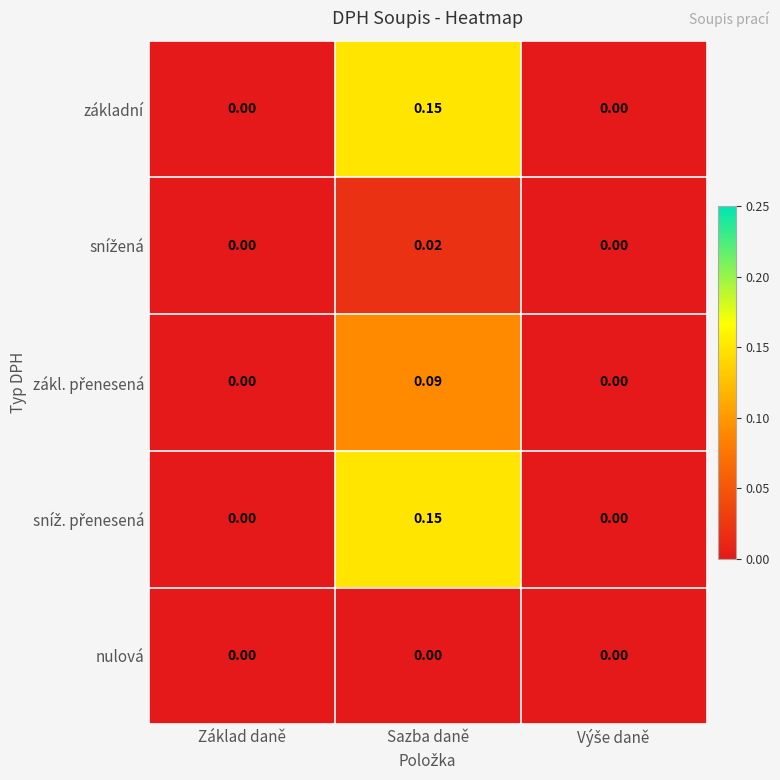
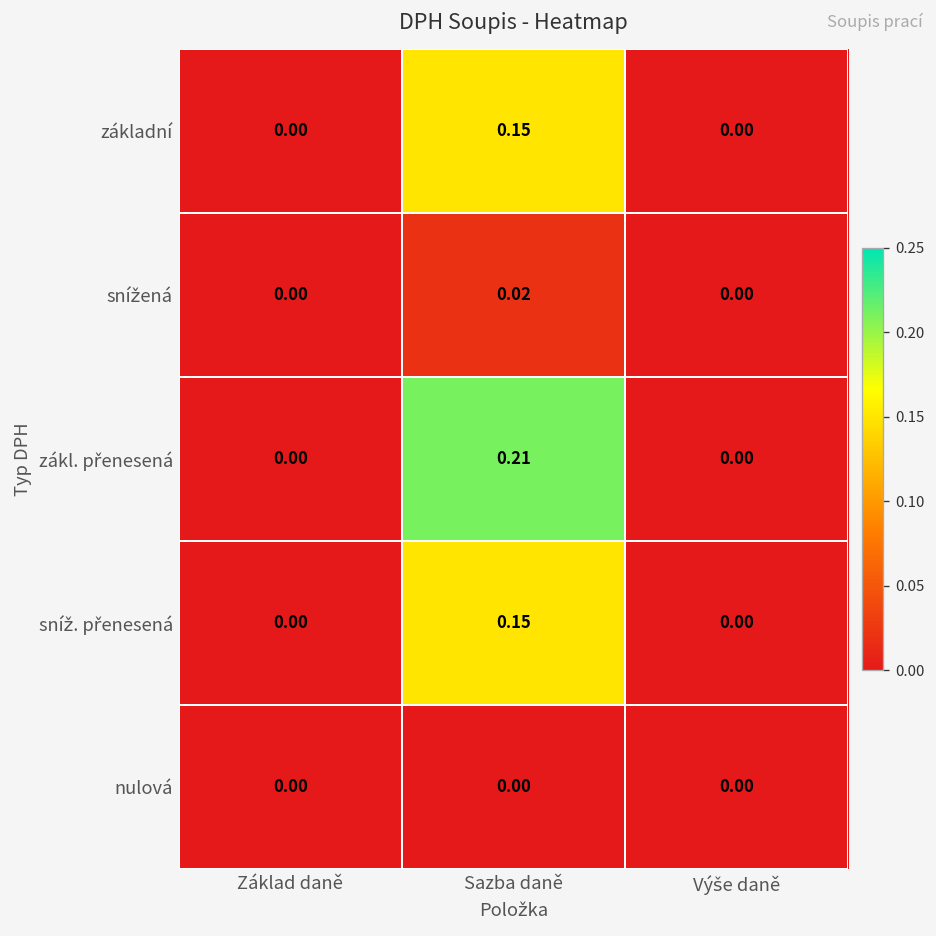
  {
    "základní": {
      "Základ daně": 0.00,
      "Sazba daně": 0.15,
      "Výše daně": 0.00
    },
    "snížená": {
      "Základ daně": 0.00,
      "Sazba daně": 0.02,
      "Výše daně": 0.00
    },
    "zákl. přenesená": {
      "Základ daně": 0.00,
-     "Sazba daně": 0.09,
+     "Sazba daně": 0.21,
      "Výše daně": 0.00
    },
    "sníž. přenesená": {
      "Základ daně": 0.00,
      "Sazba daně": 0.15,
      "Výše daně": 0.00
    },
    "nulová": {
      "Základ daně": 0.00,
      "Sazba daně": 0.00,
      "Výše daně": 0.00
    }
  }
